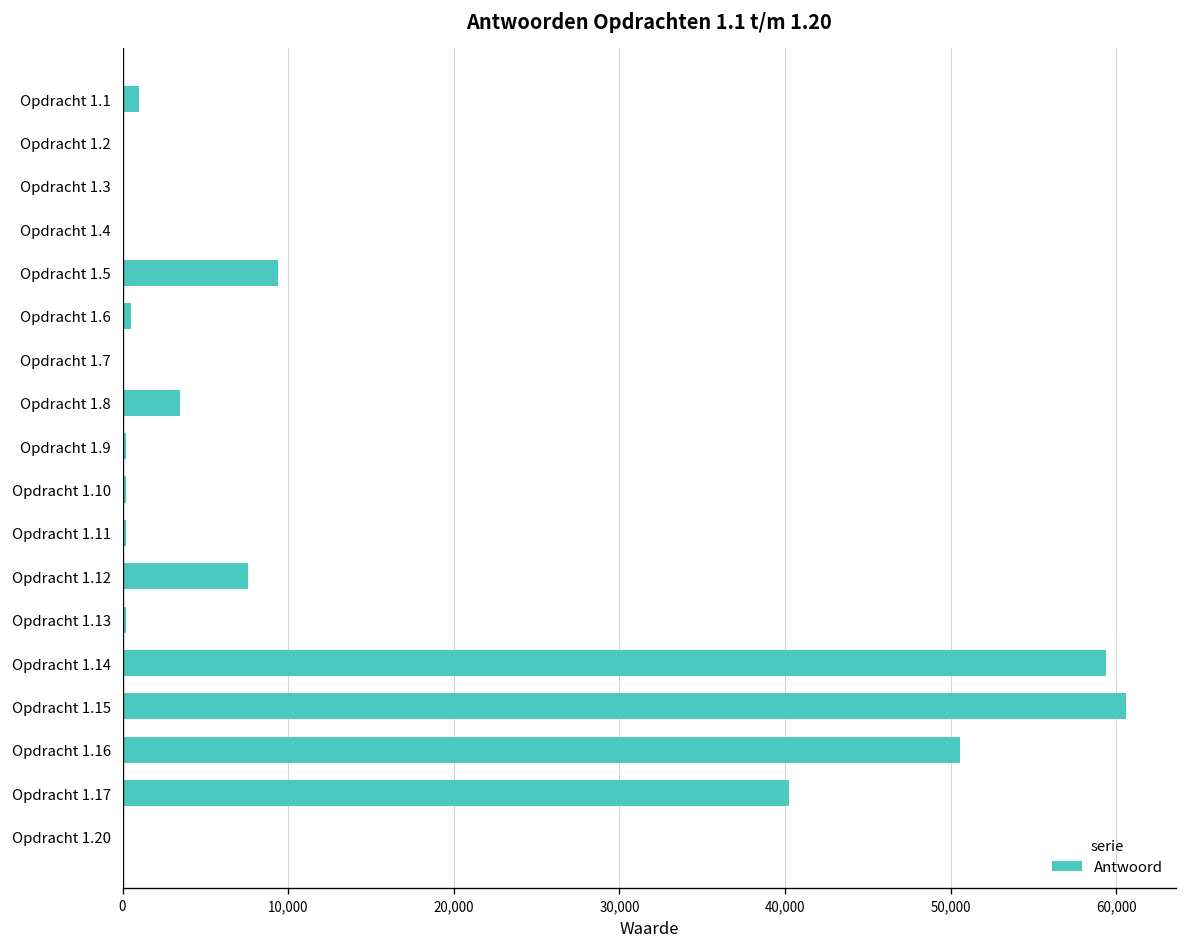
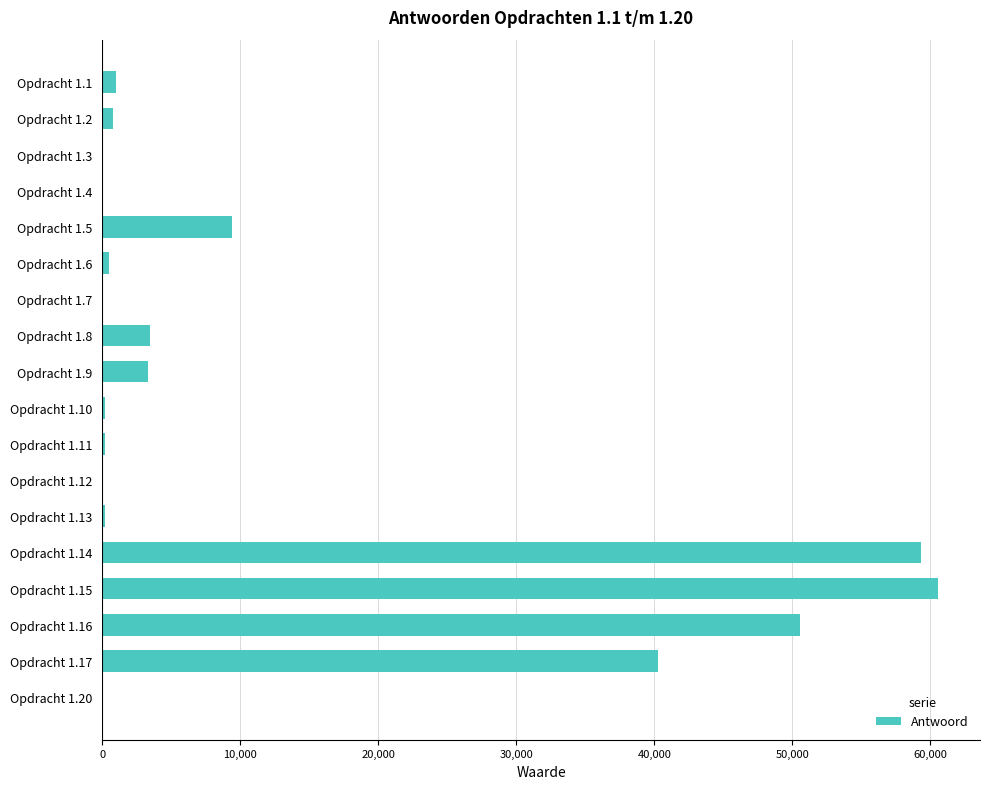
  {
    "Opdracht 1.1": "1,000",
-   "Opdracht 1.2": "100",
+   "Opdracht 1.2": "800",
    "Opdracht 1.5": "9,400",
    "Opdracht 1.6": "500",
    "Opdracht 1.8": "3,500",
-   "Opdracht 1.9": "200",
+   "Opdracht 1.9": "3,300",
    "Opdracht 1.10": "200",
    "Opdracht 1.11": "200",
-   "Opdracht 1.12": "7,600",
+   "Opdracht 1.12": "0",
    "Opdracht 1.13": "200",
    "Opdracht 1.14": "59,300",
    "Opdracht 1.15": "60,600",
    "Opdracht 1.16": "50,600",
    "Opdracht 1.17": "40,200"
  }
